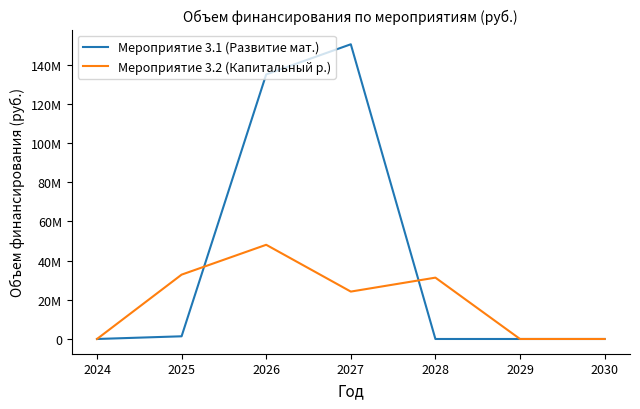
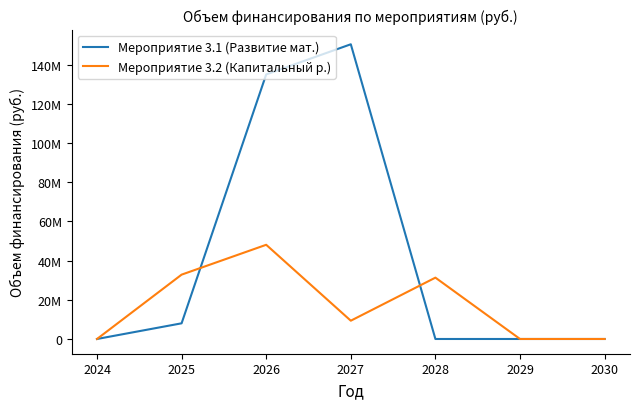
  {
    "Мероприятие 3.1 (Развитие мат.)": {
-     "2025": 1000000,
+     "2025": 8000000,
      "2027": 150000000,
      "2028": 0
    },
    "Мероприятие 3.2 (Капитальный р.)": {
      "2025": 33000000,
      "2026": 48000000,
-     "2027": 24000000,
+     "2027": 9000000,
      "2028": 31000000
    }
  }
